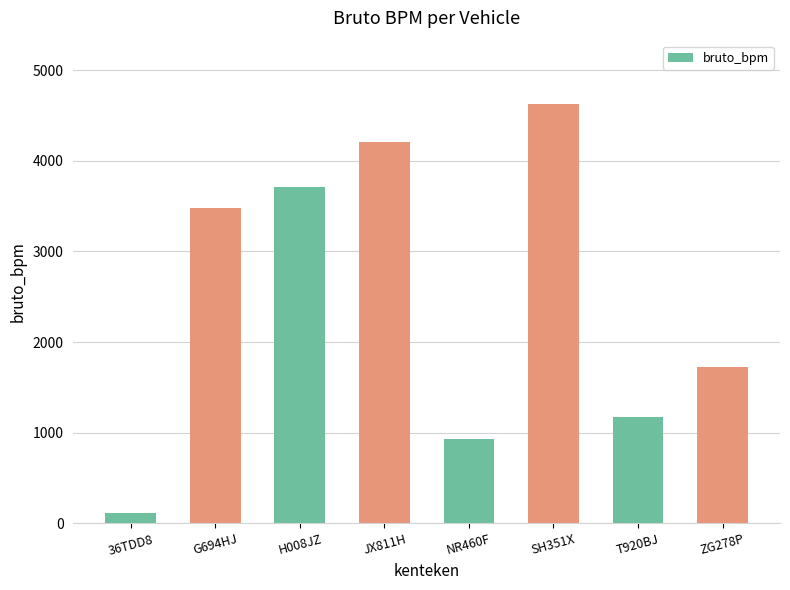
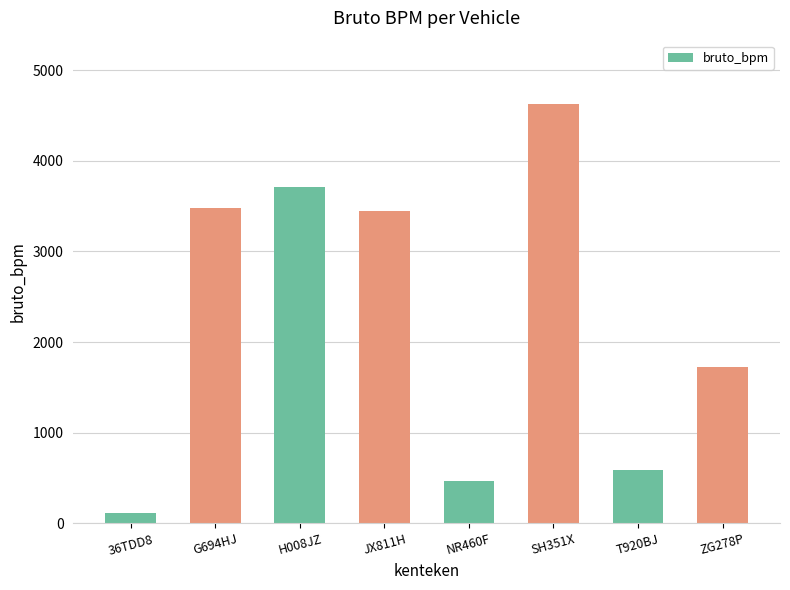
  {
    "36TDD8": 100,
    "G694HJ": 3500,
    "H008JZ": 3700,
-   "JX811H": 4200,
-   "NR460F": 900,
+   "JX811H": 3400,
+   "NR460F": 500,
    "SH351X": 4600,
-   "T920BJ": 1200,
+   "T920BJ": 600,
    "ZG278P": 1700
  }
